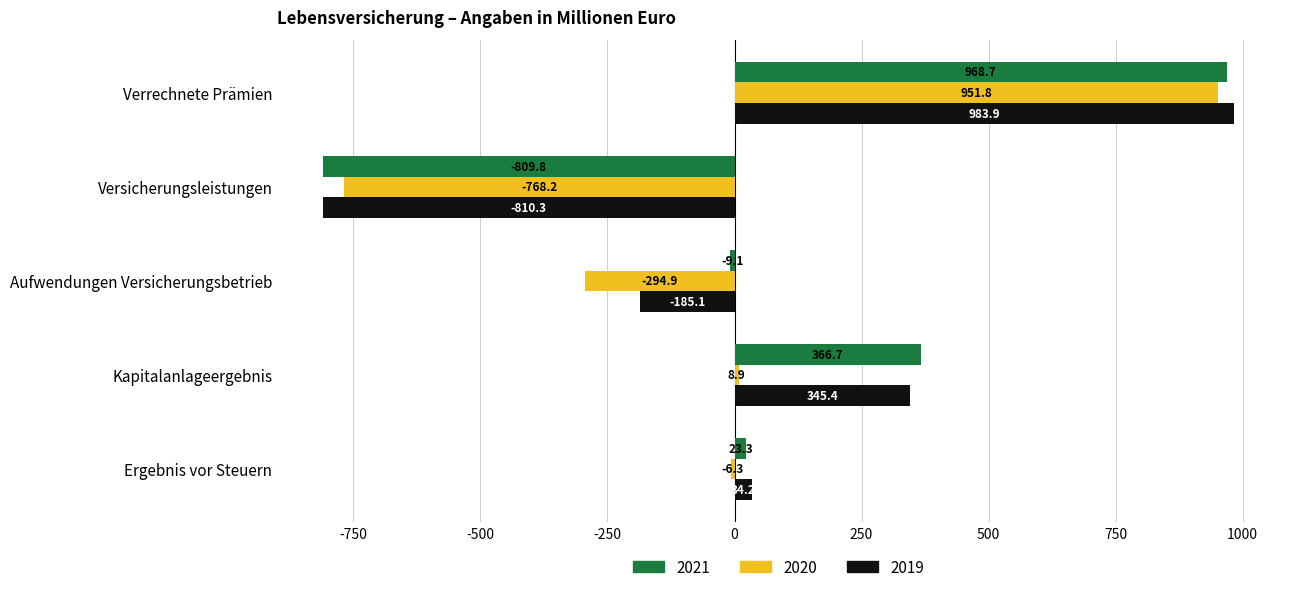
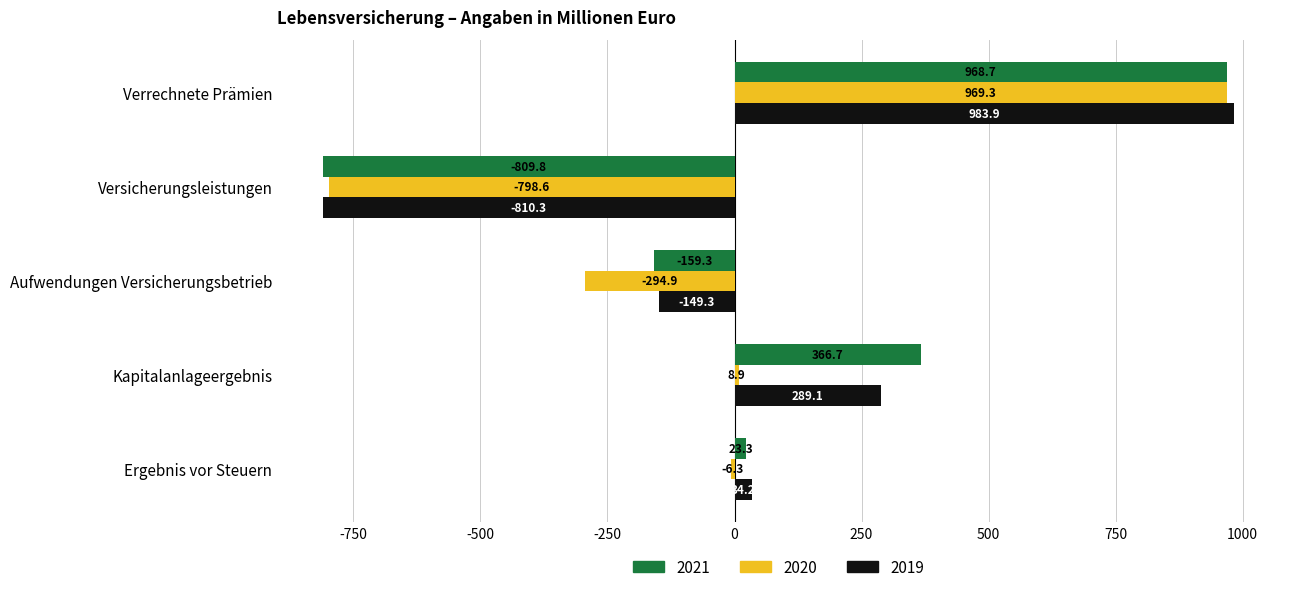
  {
    "2021": {
      "Verrechnete Prämien": 968.7,
      "Versicherungsleistungen": -809.8,
-     "Aufwendungen Versicherungsbetrieb": -9.1,
+     "Aufwendungen Versicherungsbetrieb": -159.3,
      "Kapitalanlageergebnis": 366.7,
      "Ergebnis vor Steuern": 23.3
    },
    "2020": {
-     "Verrechnete Prämien": 951.8,
-     "Versicherungsleistungen": -768.2,
+     "Verrechnete Prämien": 969.3,
+     "Versicherungsleistungen": -798.6,
      "Aufwendungen Versicherungsbetrieb": -294.9,
      "Kapitalanlageergebnis": 8.9,
      "Ergebnis vor Steuern": -6.3
    },
    "2019": {
      "Verrechnete Prämien": 983.9,
      "Versicherungsleistungen": -810.3,
-     "Aufwendungen Versicherungsbetrieb": -185.1,
-     "Kapitalanlageergebnis": 345.4,
+     "Aufwendungen Versicherungsbetrieb": -149.3,
+     "Kapitalanlageergebnis": 289.1,
      "Ergebnis vor Steuern": 34.2
    }
  }
